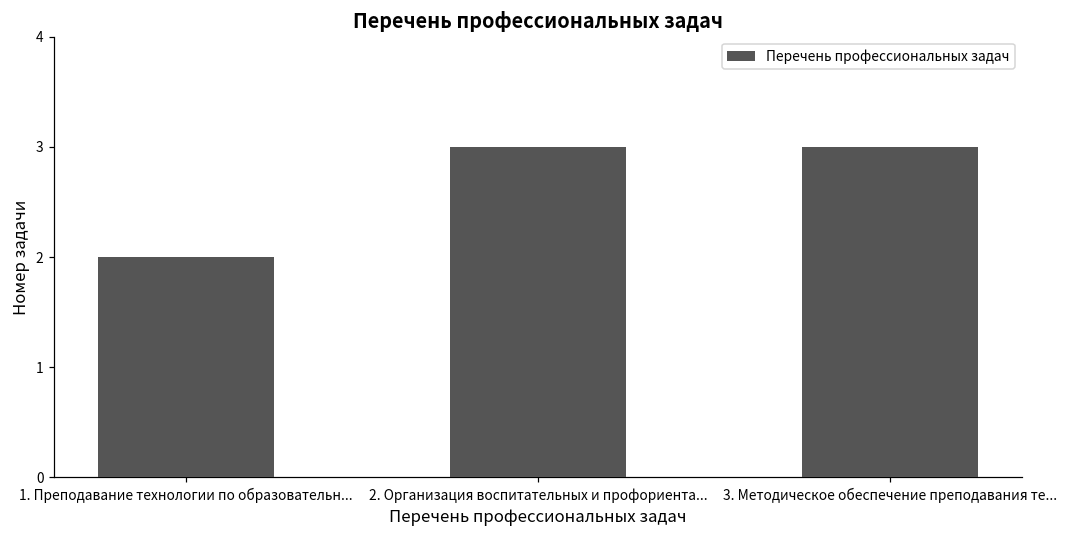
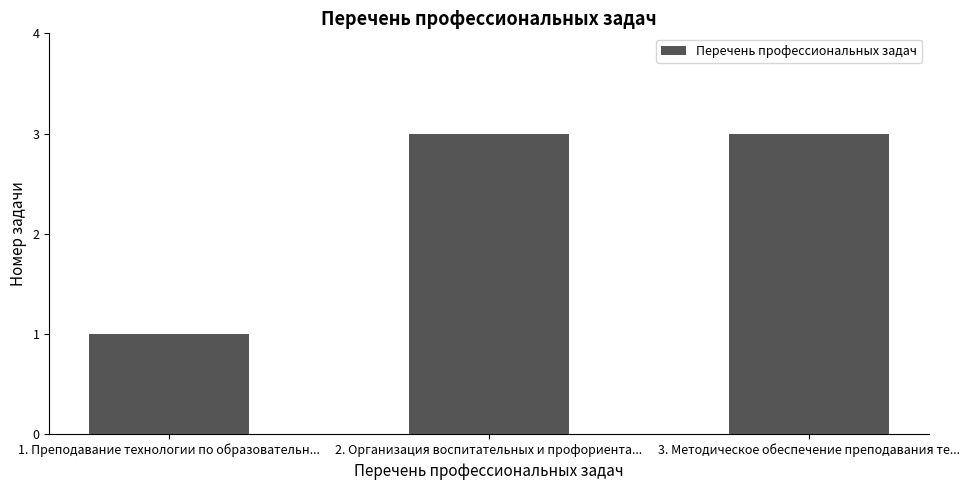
  {
-   "1. Преподавание технологии по образовательн...": 2,
+   "1. Преподавание технологии по образовательн...": 1,
    "2. Организация воспитательных и профориента...": 3,
    "3. Методическое обеспечение преподавания те...": 3
  }
